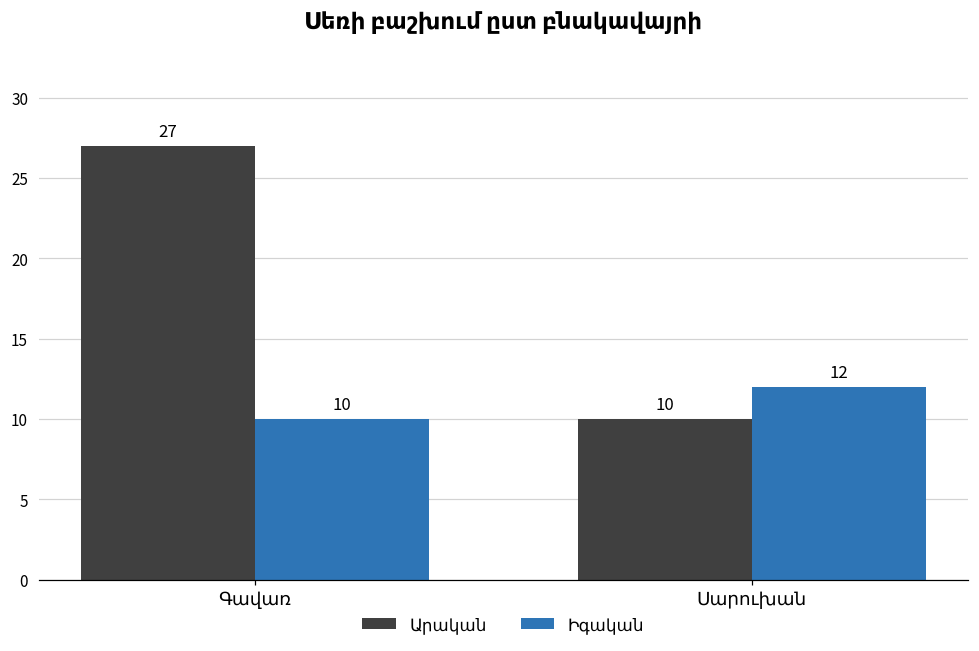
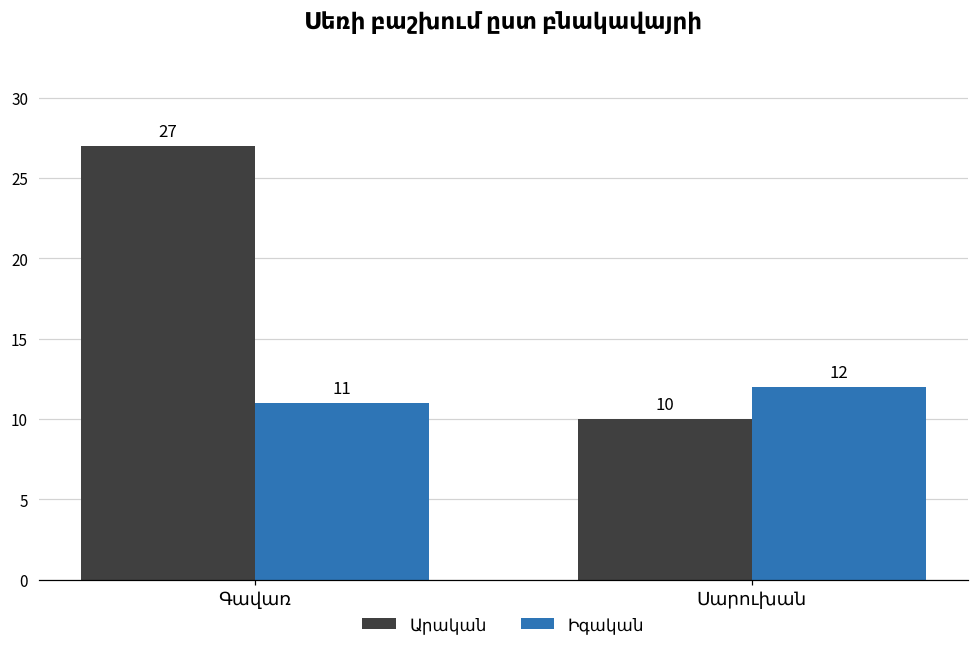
  {
    "Արական": {
      "Գավառ": 27,
      "Սարուխան": 10
    },
    "Իգական": {
-     "Գավառ": 10,
+     "Գավառ": 11,
      "Սարուխան": 12
    }
  }
